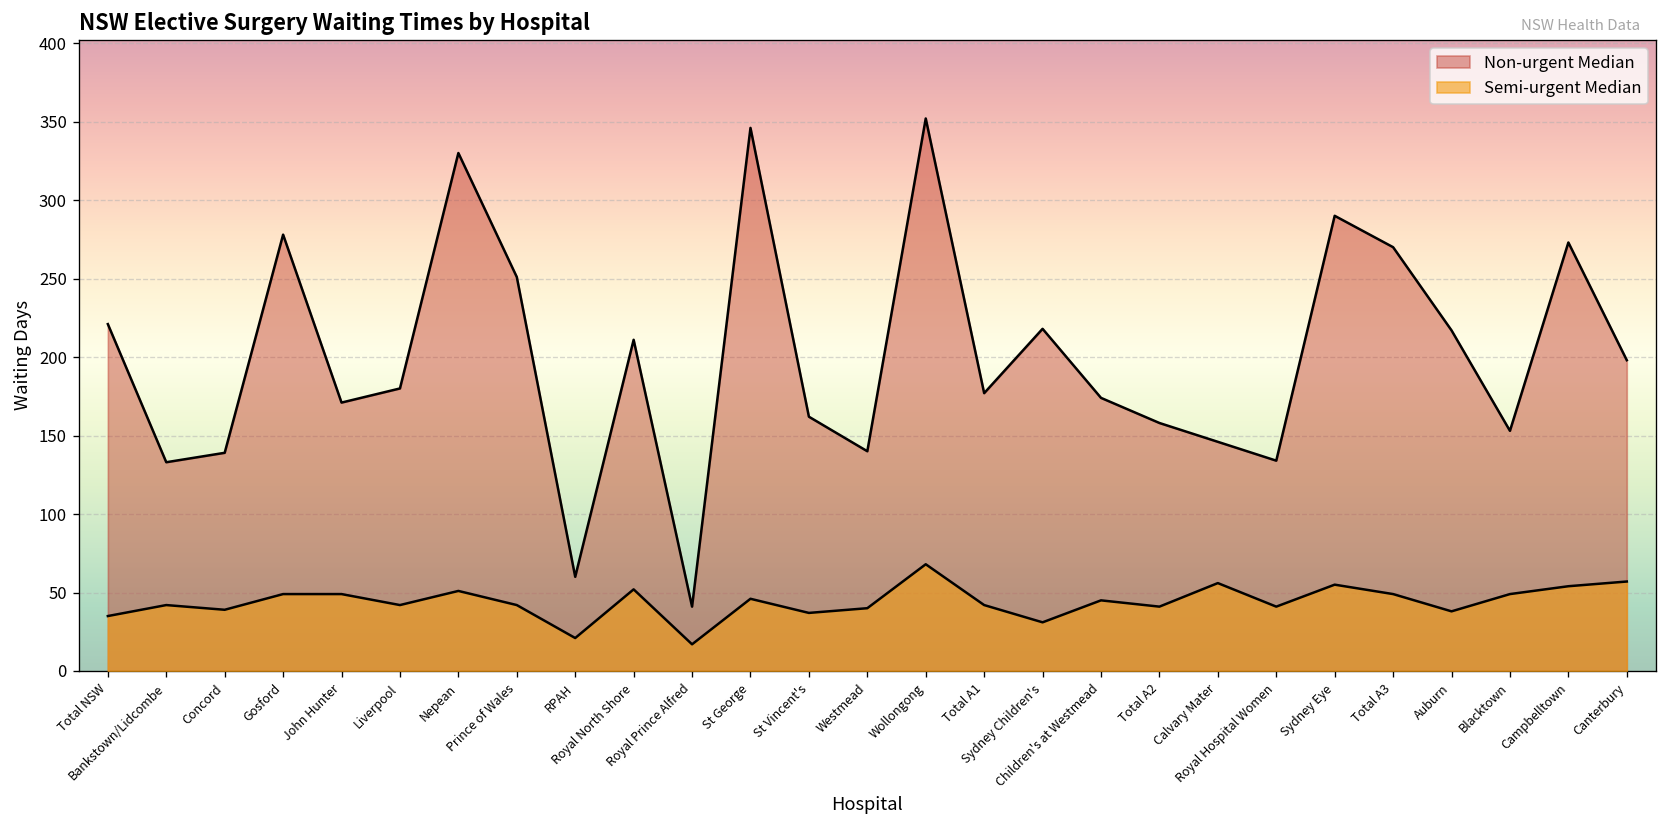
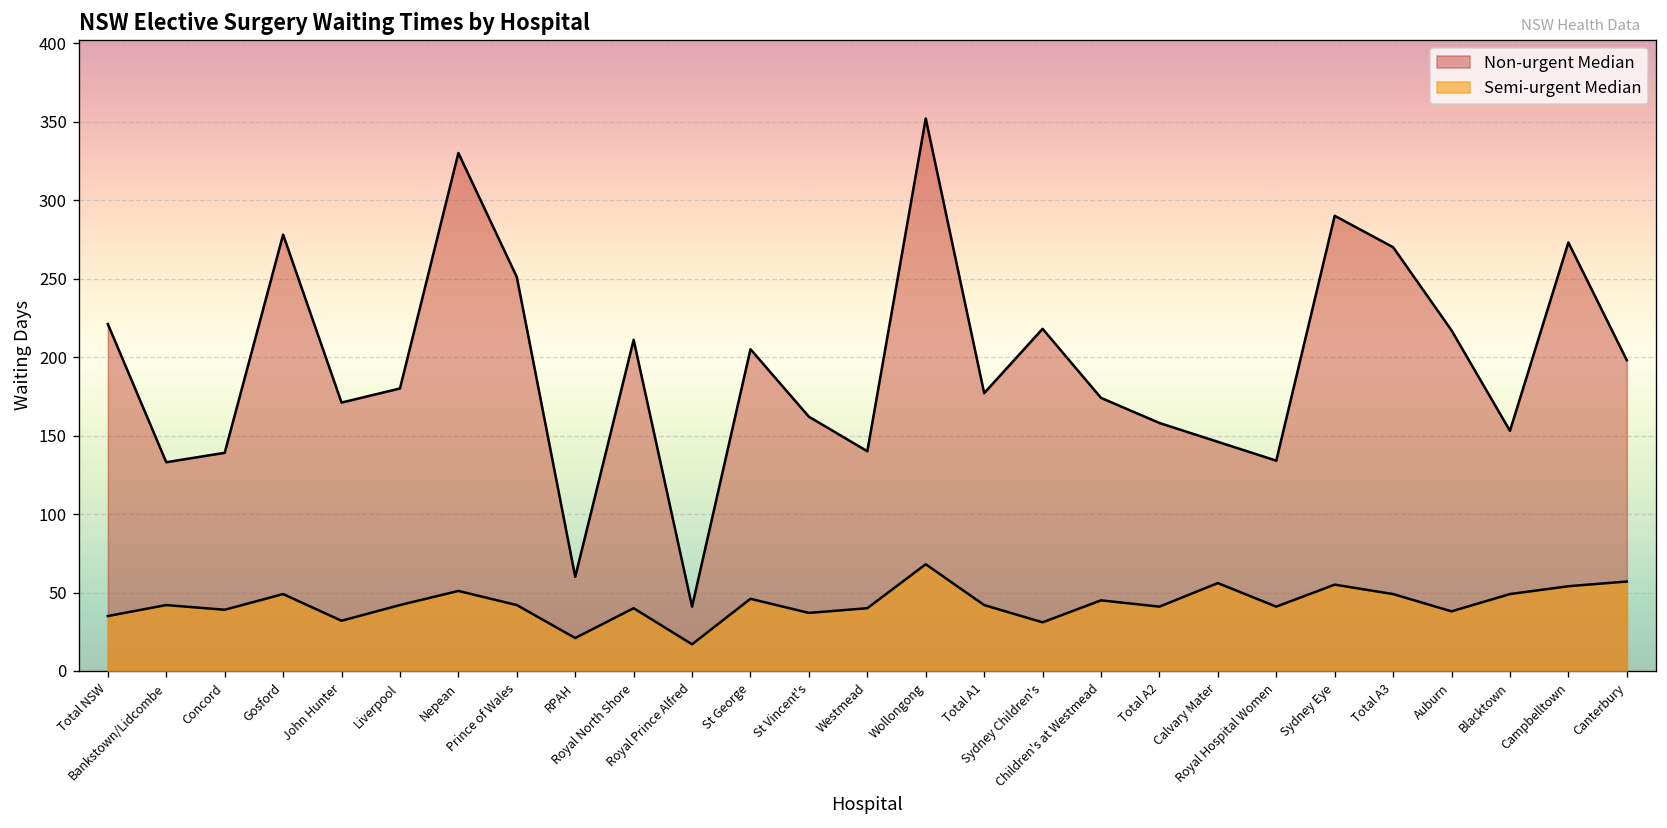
  {
    "Non-urgent Median": {
      "Total NSW": 221,
      "Bankstown/Lidcombe": 133,
      "Concord": 139,
      "Gosford": 278,
      "John Hunter": 171,
      "Liverpool": 180,
      "Nepean": 330,
      "Prince of Wales": 251,
      "RPAH": 60,
      "Royal North Shore": 211,
      "Royal Prince Alfred": 41,
-     "St George": 346,
+     "St George": 205,
      "St Vincent's": 162,
      "Westmead": 140,
      "Wollongong": 352,
      "Total A1": 177,
      "Sydney Children's": 218,
      "Children's at Westmead": 174,
      "Total A2": 158,
      "Calvary Mater": 146,
      "Royal Hospital Women": 134,
      "Sydney Eye": 290,
      "Total A3": 270,
      "Auburn": 217,
      "Blacktown": 153,
      "Campbelltown": 273,
      "Canterbury": 198
    },
    "Semi-urgent Median": {
      "Total NSW": 35,
      "Bankstown/Lidcombe": 42,
      "Concord": 39,
      "Gosford": 49,
-     "John Hunter": 49,
+     "John Hunter": 32,
      "Liverpool": 42,
      "Nepean": 51,
      "Prince of Wales": 42,
      "RPAH": 21,
-     "Royal North Shore": 52,
+     "Royal North Shore": 40,
      "Royal Prince Alfred": 17,
      "St George": 46,
      "St Vincent's": 37,
      "Westmead": 40,
      "Wollongong": 68,
      "Total A1": 42,
      "Sydney Children's": 31,
      "Children's at Westmead": 45,
      "Total A2": 41,
      "Calvary Mater": 56,
      "Royal Hospital Women": 41,
      "Sydney Eye": 55,
      "Total A3": 49,
      "Auburn": 38,
      "Blacktown": 49,
      "Campbelltown": 54,
      "Canterbury": 57
    }
  }
